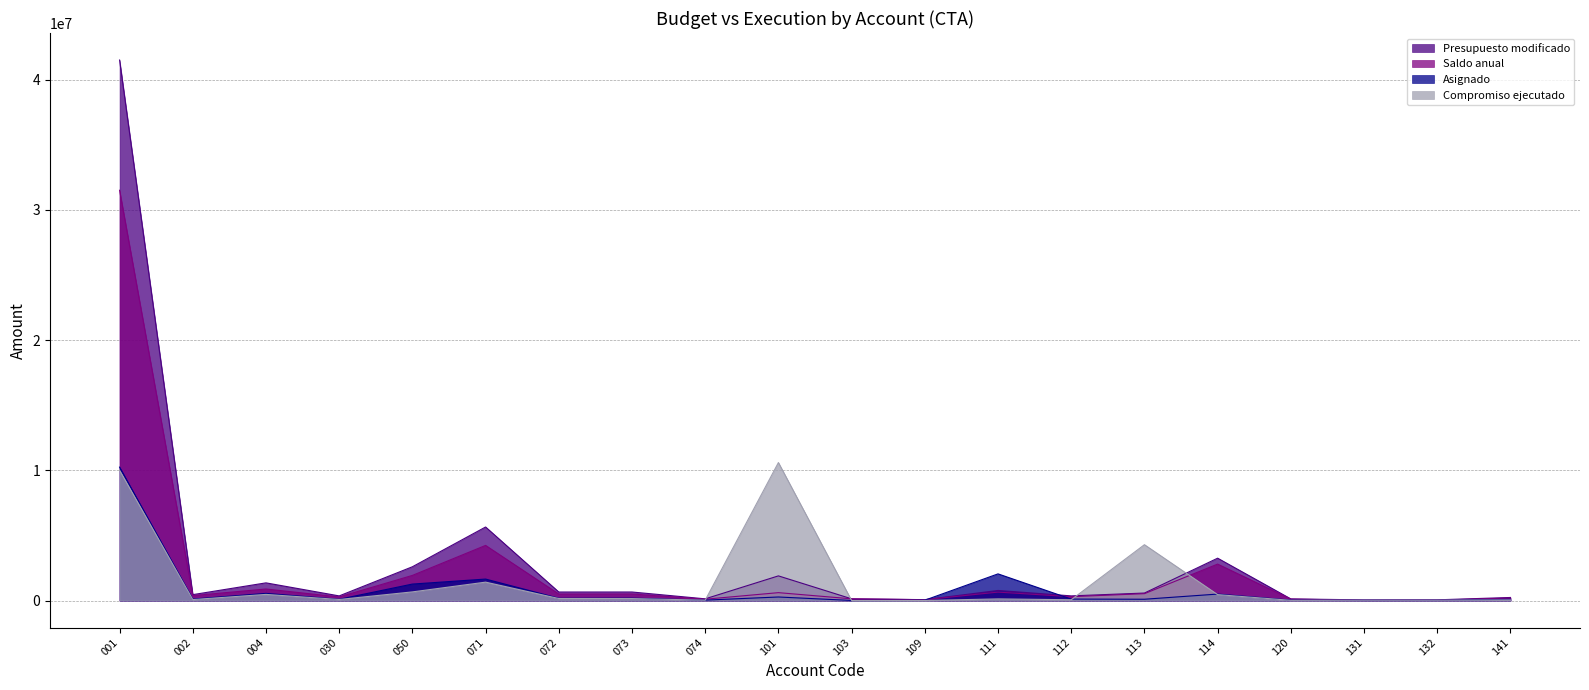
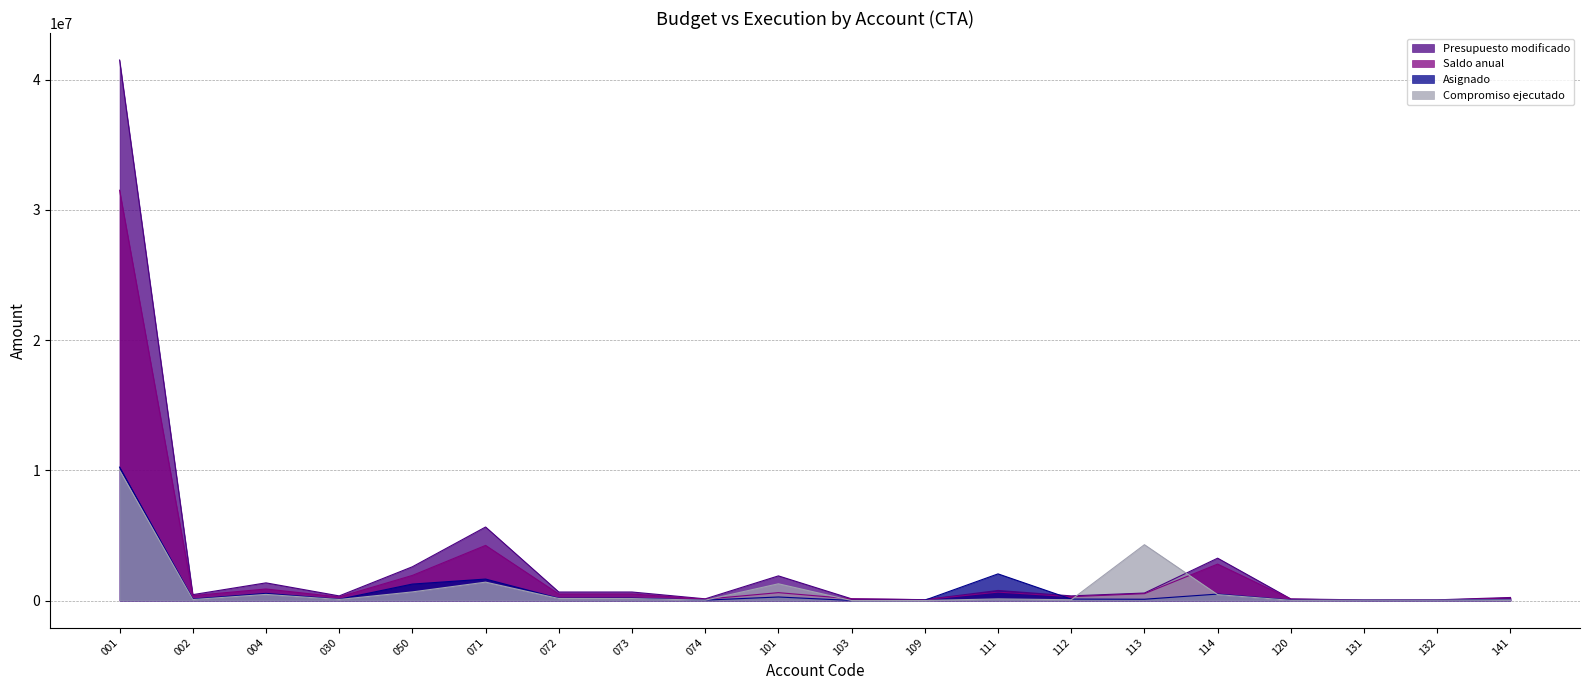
  {
    "Asignado": {
      "001": 10200000,
      "050": 1300000,
      "071": 1600000,
      "101": 300000,
      "111": 2000000,
      "113": 100000
    },
    "Compromiso ejecutado": {
      "001": 10000000,
      "050": 700000,
      "071": 1400000,
-     "101": 10600000,
+     "101": 1300000,
      "111": 100000,
      "113": 4300000
    }
  }
